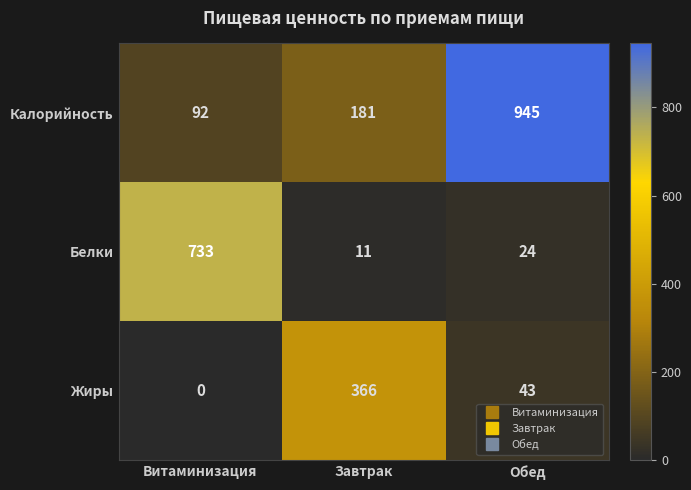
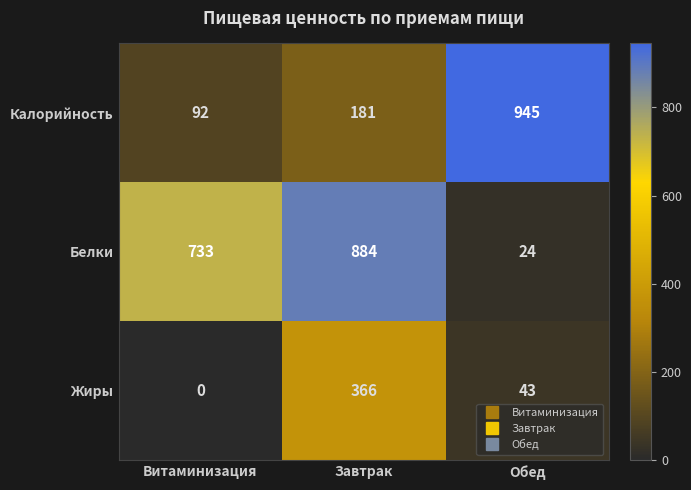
  {
    "Калорийность": {
      "Витаминизация": 92,
      "Завтрак": 181,
      "Обед": 945
    },
    "Белки": {
      "Витаминизация": 733,
-     "Завтрак": 11,
+     "Завтрак": 884,
      "Обед": 24
    },
    "Жиры": {
      "Витаминизация": 0,
      "Завтрак": 366,
      "Обед": 43
    }
  }
